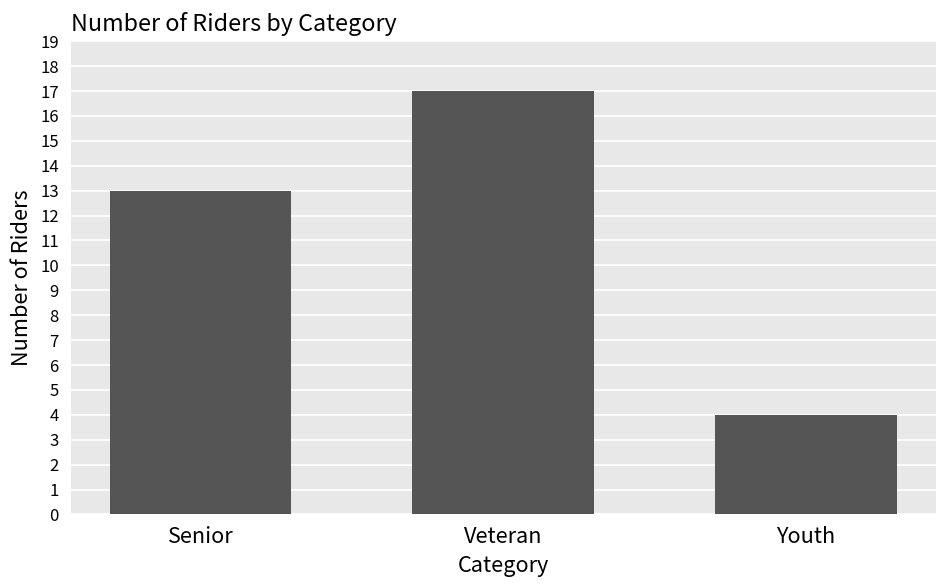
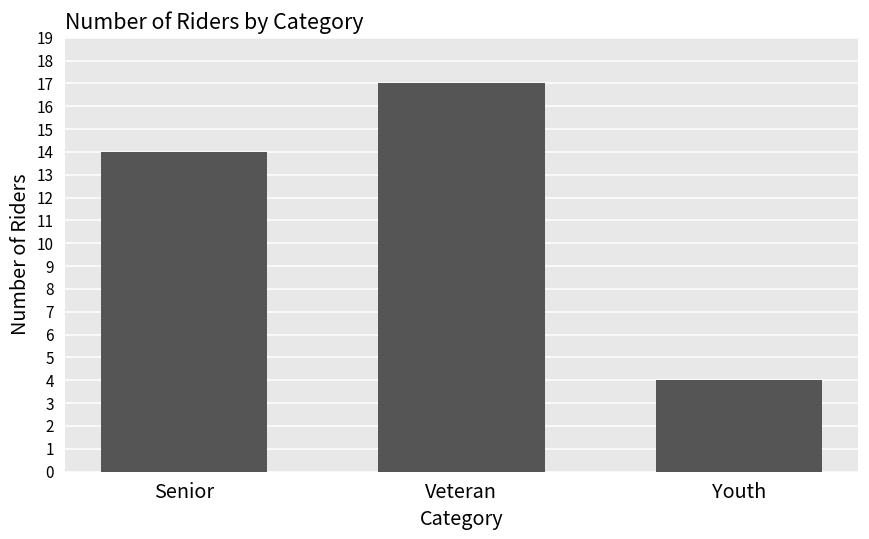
  {
-   "Senior": 13,
+   "Senior": 14,
    "Veteran": 17,
    "Youth": 4
  }
